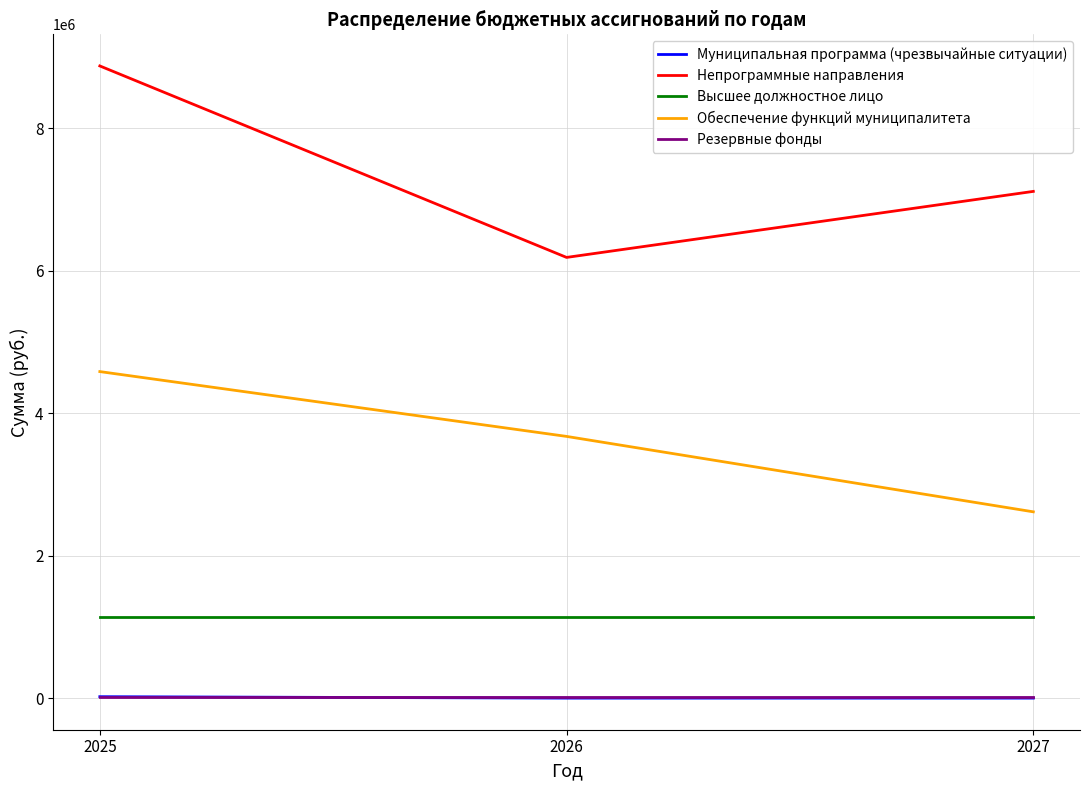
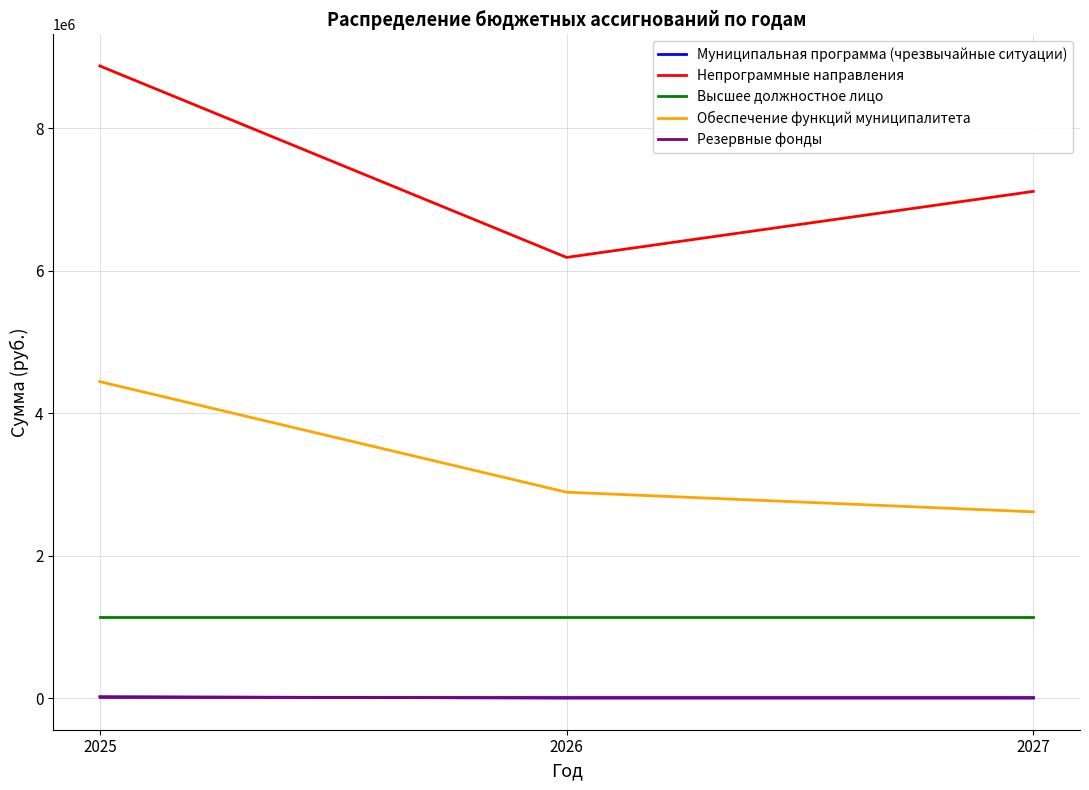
  {
    "Непрограммные направления": {
      "2025": 8900000,
      "2026": 6200000,
      "2027": 7100000
    },
    "Высшее должностное лицо": {
      "2025": 1100000,
      "2026": 1100000,
      "2027": 1100000
    },
    "Обеспечение функций муниципалитета": {
-     "2025": 4600000,
-     "2026": 3700000,
+     "2025": 4400000,
+     "2026": 2900000,
      "2027": 2600000
    }
  }
